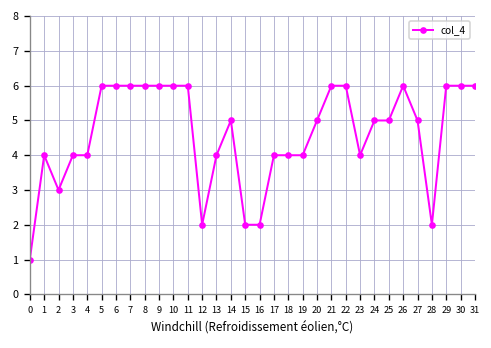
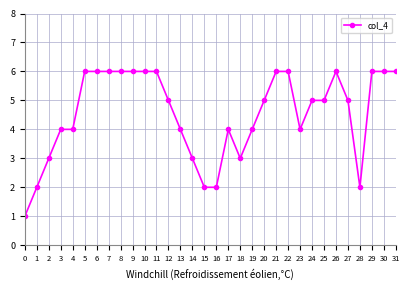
  {
    "0": 1,
-   "1": 4,
+   "1": 2,
    "2": 3,
    "3": 4,
    "4": 4,
    "5": 6,
    "6": 6,
    "7": 6,
    "8": 6,
    "9": 6,
    "10": 6,
    "11": 6,
-   "12": 2,
+   "12": 5,
    "13": 4,
-   "14": 5,
+   "14": 3,
    "15": 2,
    "16": 2,
    "17": 4,
-   "18": 4,
+   "18": 3,
    "19": 4,
    "20": 5,
    "21": 6,
    "22": 6,
    "23": 4,
    "24": 5,
    "25": 5,
    "26": 6,
    "27": 5,
    "28": 2,
    "29": 6,
    "30": 6,
    "31": 6
  }
